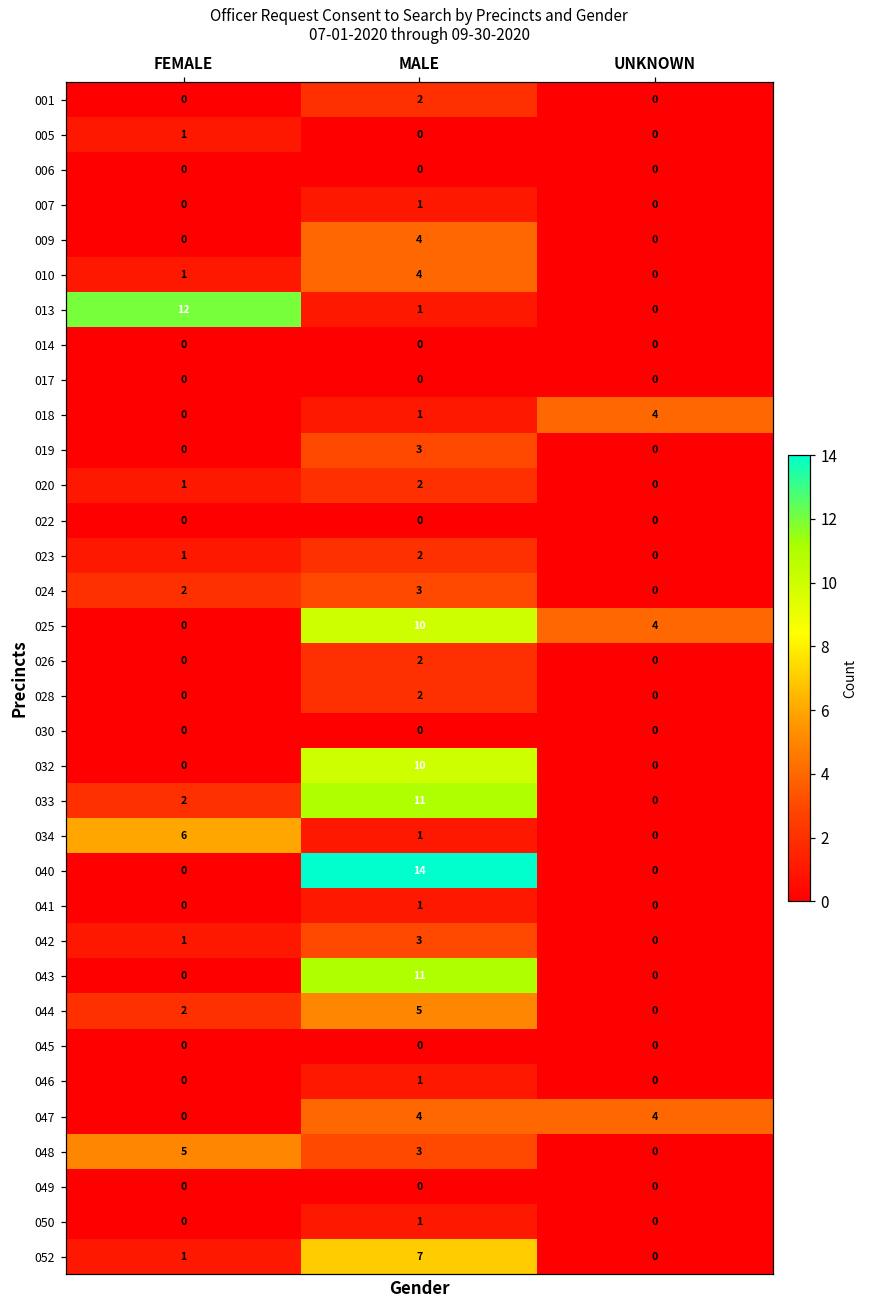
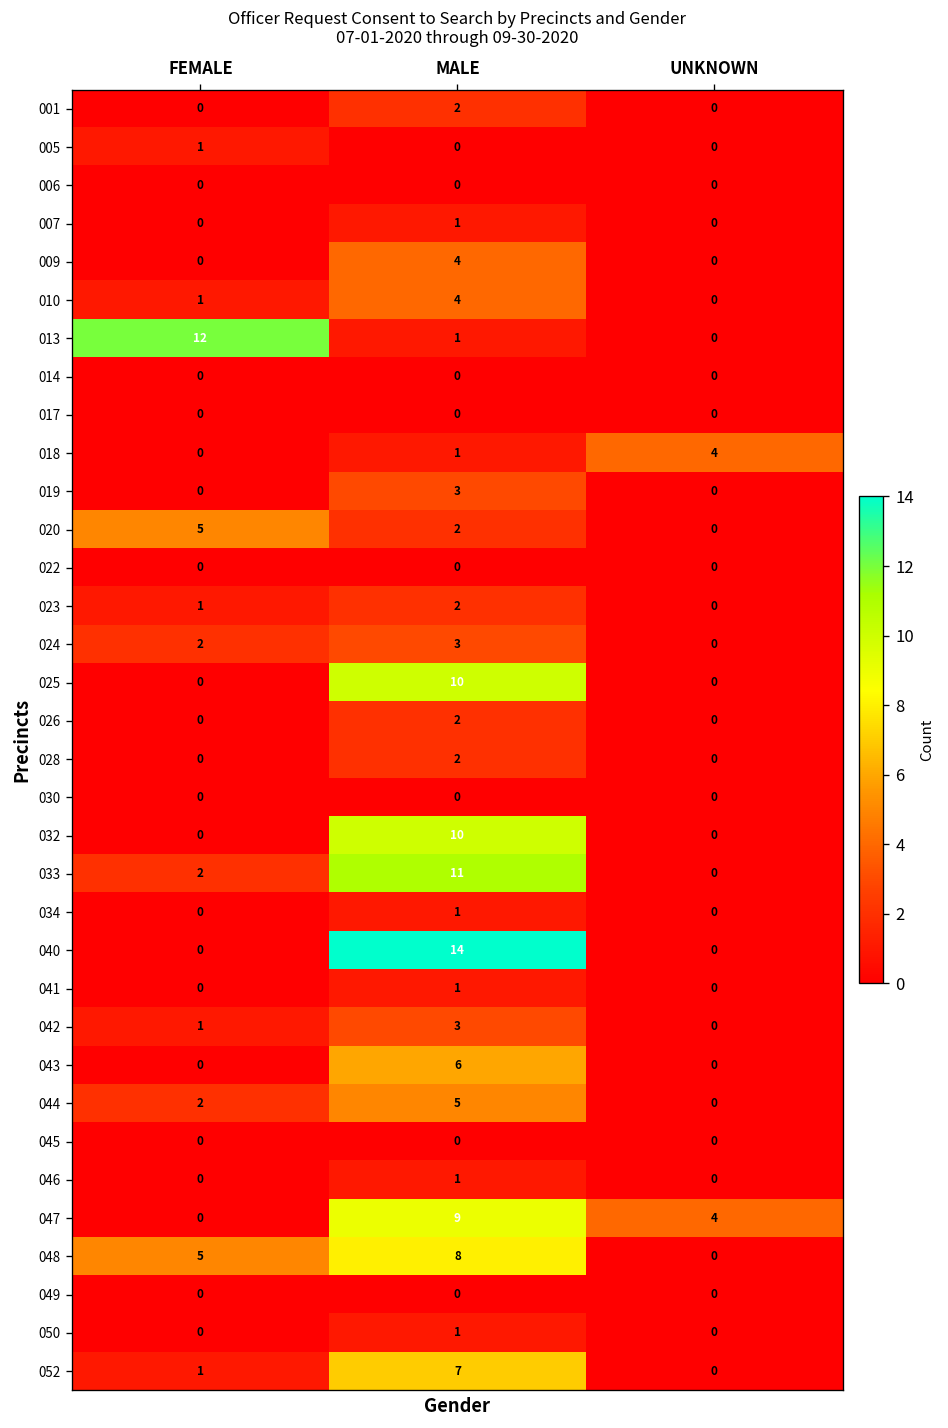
  {
    "001": {
      "FEMALE": 0,
      "MALE": 2,
      "UNKNOWN": 0
    },
    "005": {
      "FEMALE": 1,
      "MALE": 0,
      "UNKNOWN": 0
    },
    "006": {
      "FEMALE": 0,
      "MALE": 0,
      "UNKNOWN": 0
    },
    "007": {
      "FEMALE": 0,
      "MALE": 1,
      "UNKNOWN": 0
    },
    "009": {
      "FEMALE": 0,
      "MALE": 4,
      "UNKNOWN": 0
    },
    "010": {
      "FEMALE": 1,
      "MALE": 4,
      "UNKNOWN": 0
    },
    "013": {
      "FEMALE": 12,
      "MALE": 1,
      "UNKNOWN": 0
    },
    "014": {
      "FEMALE": 0,
      "MALE": 0,
      "UNKNOWN": 0
    },
    "017": {
      "FEMALE": 0,
      "MALE": 0,
      "UNKNOWN": 0
    },
    "018": {
      "FEMALE": 0,
      "MALE": 1,
      "UNKNOWN": 4
    },
    "019": {
      "FEMALE": 0,
      "MALE": 3,
      "UNKNOWN": 0
    },
    "020": {
-     "FEMALE": 1,
+     "FEMALE": 5,
      "MALE": 2,
      "UNKNOWN": 0
    },
    "022": {
      "FEMALE": 0,
      "MALE": 0,
      "UNKNOWN": 0
    },
    "023": {
      "FEMALE": 1,
      "MALE": 2,
      "UNKNOWN": 0
    },
    "024": {
      "FEMALE": 2,
      "MALE": 3,
      "UNKNOWN": 0
    },
    "025": {
      "FEMALE": 0,
      "MALE": 10,
-     "UNKNOWN": 4
+     "UNKNOWN": 0
    },
    "026": {
      "FEMALE": 0,
      "MALE": 2,
      "UNKNOWN": 0
    },
    "028": {
      "FEMALE": 0,
      "MALE": 2,
      "UNKNOWN": 0
    },
    "030": {
      "FEMALE": 0,
      "MALE": 0,
      "UNKNOWN": 0
    },
    "032": {
      "FEMALE": 0,
      "MALE": 10,
      "UNKNOWN": 0
    },
    "033": {
      "FEMALE": 2,
      "MALE": 11,
      "UNKNOWN": 0
    },
    "034": {
-     "FEMALE": 6,
+     "FEMALE": 0,
      "MALE": 1,
      "UNKNOWN": 0
    },
    "040": {
      "FEMALE": 0,
      "MALE": 14,
      "UNKNOWN": 0
    },
    "041": {
      "FEMALE": 0,
      "MALE": 1,
      "UNKNOWN": 0
    },
    "042": {
      "FEMALE": 1,
      "MALE": 3,
      "UNKNOWN": 0
    },
    "043": {
      "FEMALE": 0,
-     "MALE": 11,
+     "MALE": 6,
      "UNKNOWN": 0
    },
    "044": {
      "FEMALE": 2,
      "MALE": 5,
      "UNKNOWN": 0
    },
    "045": {
      "FEMALE": 0,
      "MALE": 0,
      "UNKNOWN": 0
    },
    "046": {
      "FEMALE": 0,
      "MALE": 1,
      "UNKNOWN": 0
    },
    "047": {
      "FEMALE": 0,
-     "MALE": 4,
+     "MALE": 9,
      "UNKNOWN": 4
    },
    "048": {
      "FEMALE": 5,
-     "MALE": 3,
+     "MALE": 8,
      "UNKNOWN": 0
    },
    "049": {
      "FEMALE": 0,
      "MALE": 0,
      "UNKNOWN": 0
    },
    "050": {
      "FEMALE": 0,
      "MALE": 1,
      "UNKNOWN": 0
    },
    "052": {
      "FEMALE": 1,
      "MALE": 7,
      "UNKNOWN": 0
    }
  }
